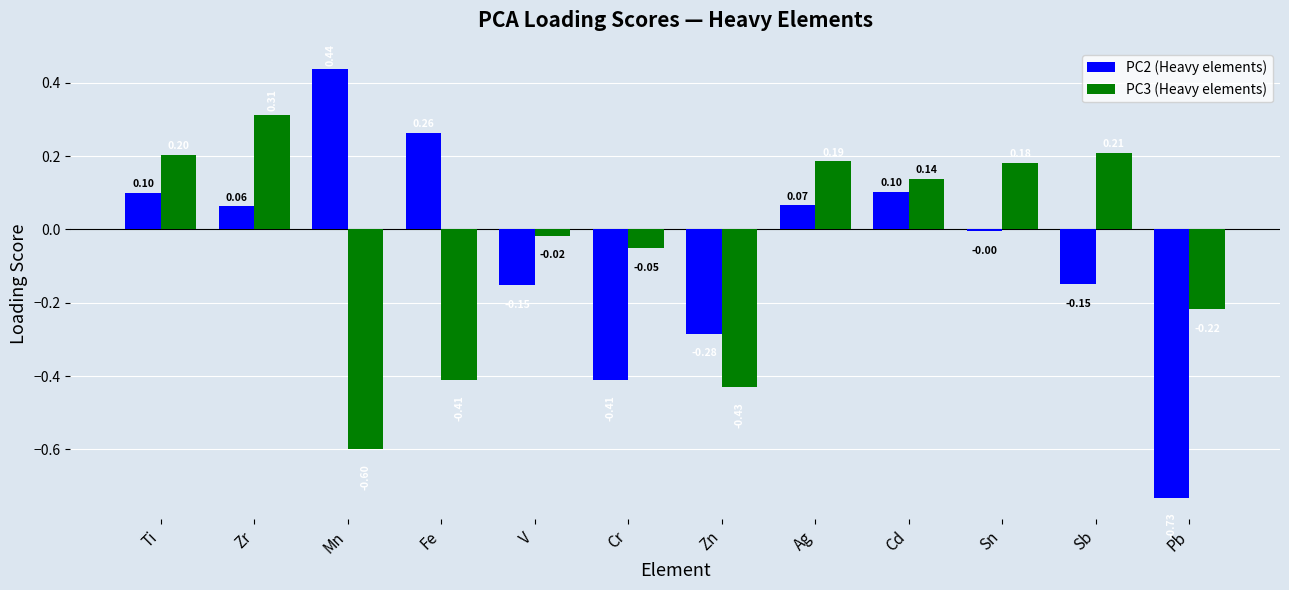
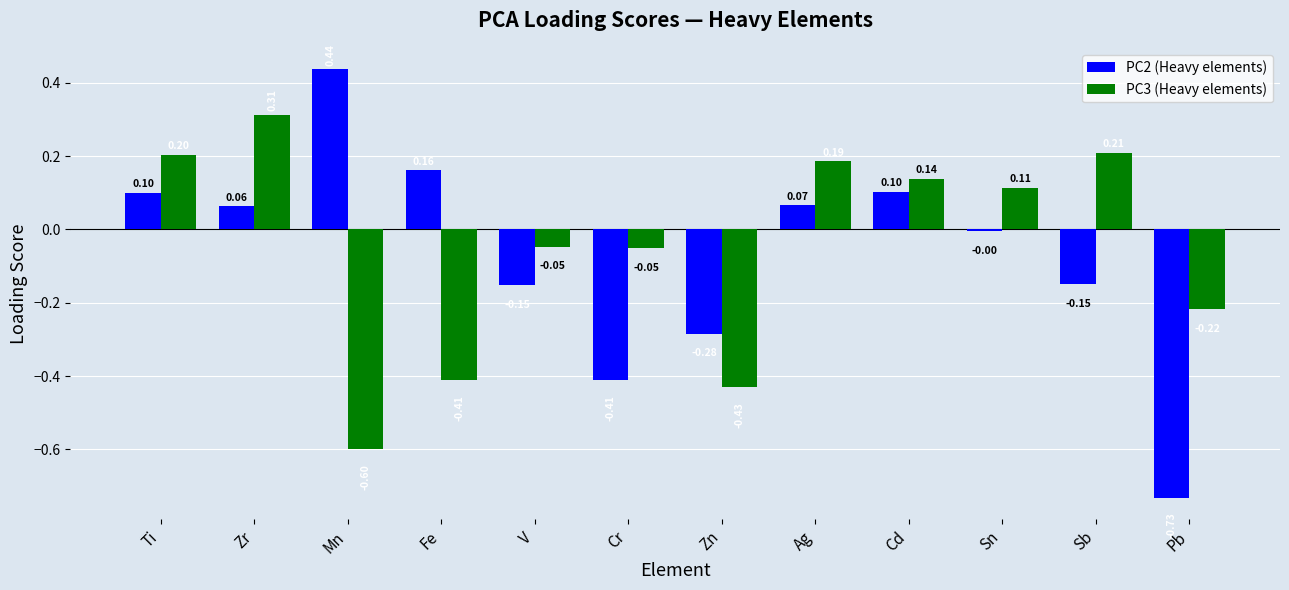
  {
    "PC2 (Heavy elements)": {
      "Mn": 0.44,
-     "Fe": 0.26,
+     "Fe": 0.16,
      "V": -0.15,
      "Cr": -0.41,
      "Zn": -0.28,
      "Pb": -0.73
    },
    "PC3 (Heavy elements)": {
-     "V": -0.02,
+     "V": -0.05,
      "Cr": -0.05,
      "Cd": 0.14,
-     "Sn": 0.18
+     "Sn": 0.11
    }
  }
